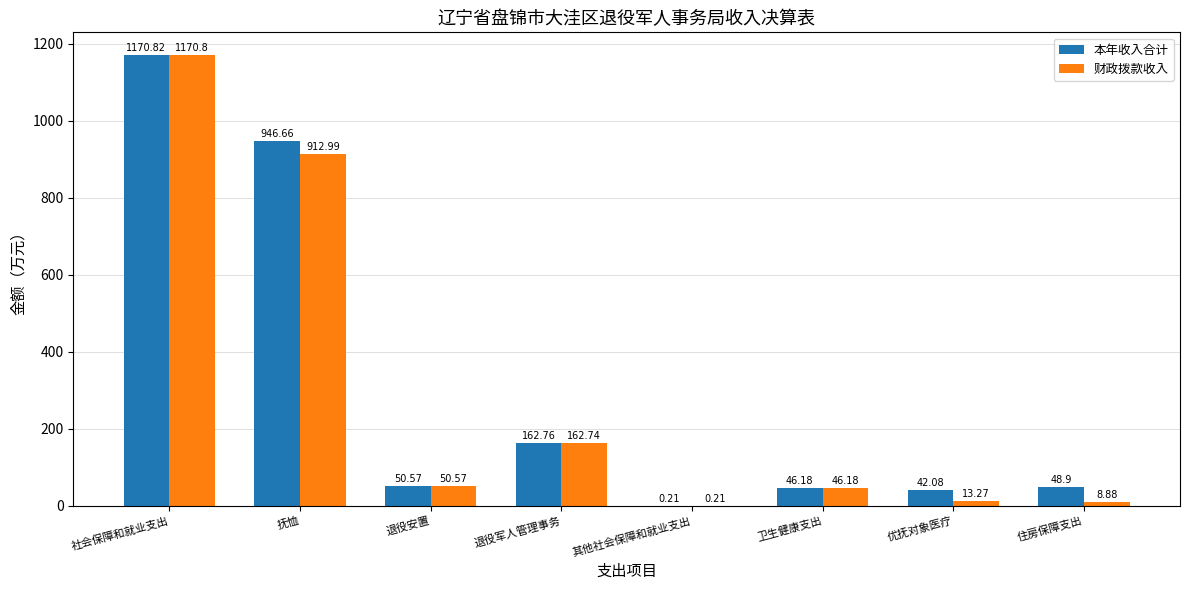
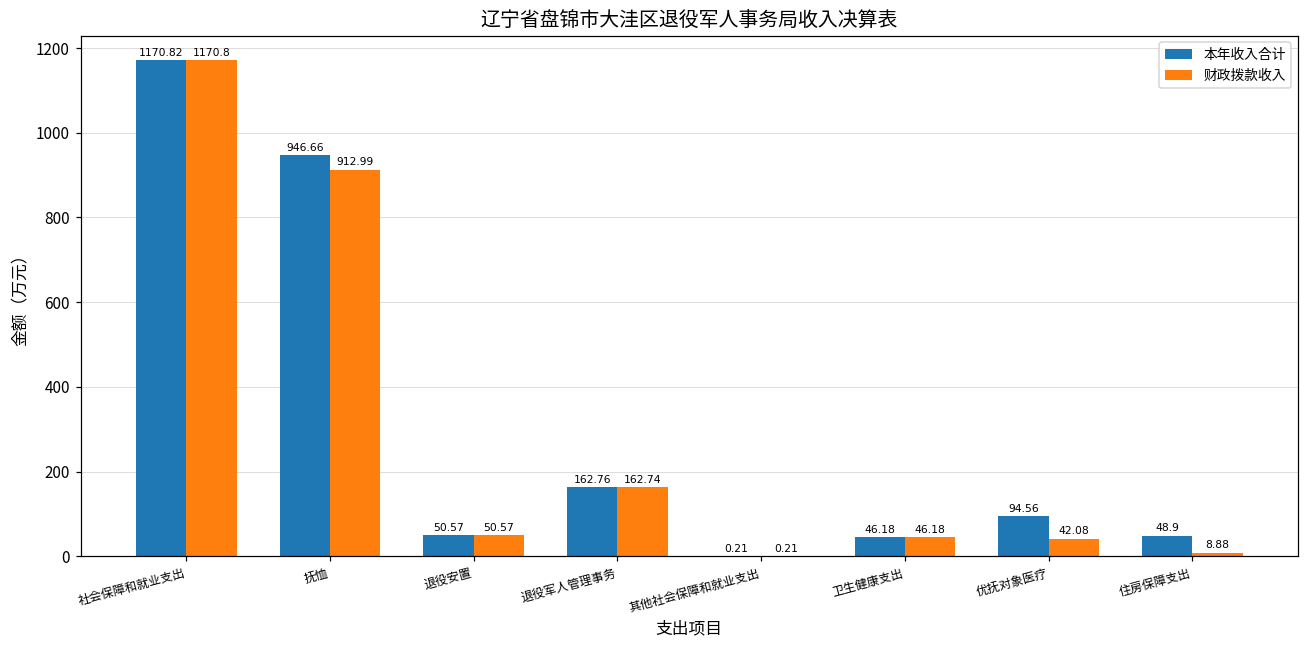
  {
    "本年收入合计": {
      "社会保障和就业支出": 1170.82,
      "抚恤": 946.66,
      "退役安置": 50.57,
      "退役军人管理事务": 162.76,
      "其他社会保障和就业支出": 0.21,
      "卫生健康支出": 46.18,
-     "优抚对象医疗": 42.08,
+     "优抚对象医疗": 94.56,
      "住房保障支出": 48.9
    },
    "财政拨款收入": {
      "社会保障和就业支出": 1170.8,
      "抚恤": 912.99,
      "退役安置": 50.57,
      "退役军人管理事务": 162.74,
      "其他社会保障和就业支出": 0.21,
      "卫生健康支出": 46.18,
-     "优抚对象医疗": 13.27,
+     "优抚对象医疗": 42.08,
      "住房保障支出": 8.88
    }
  }
